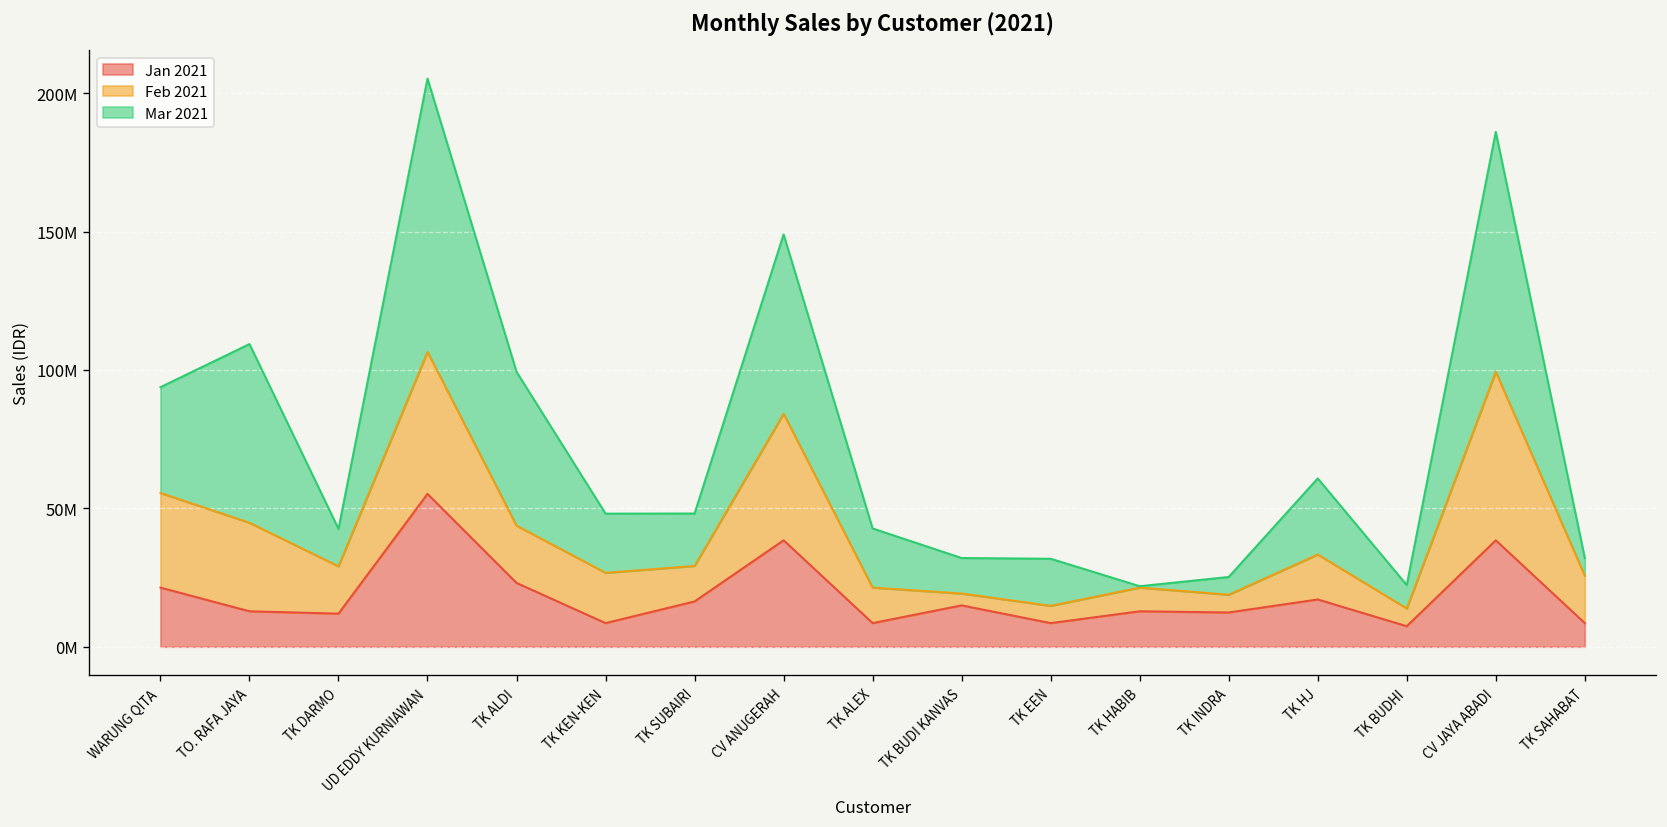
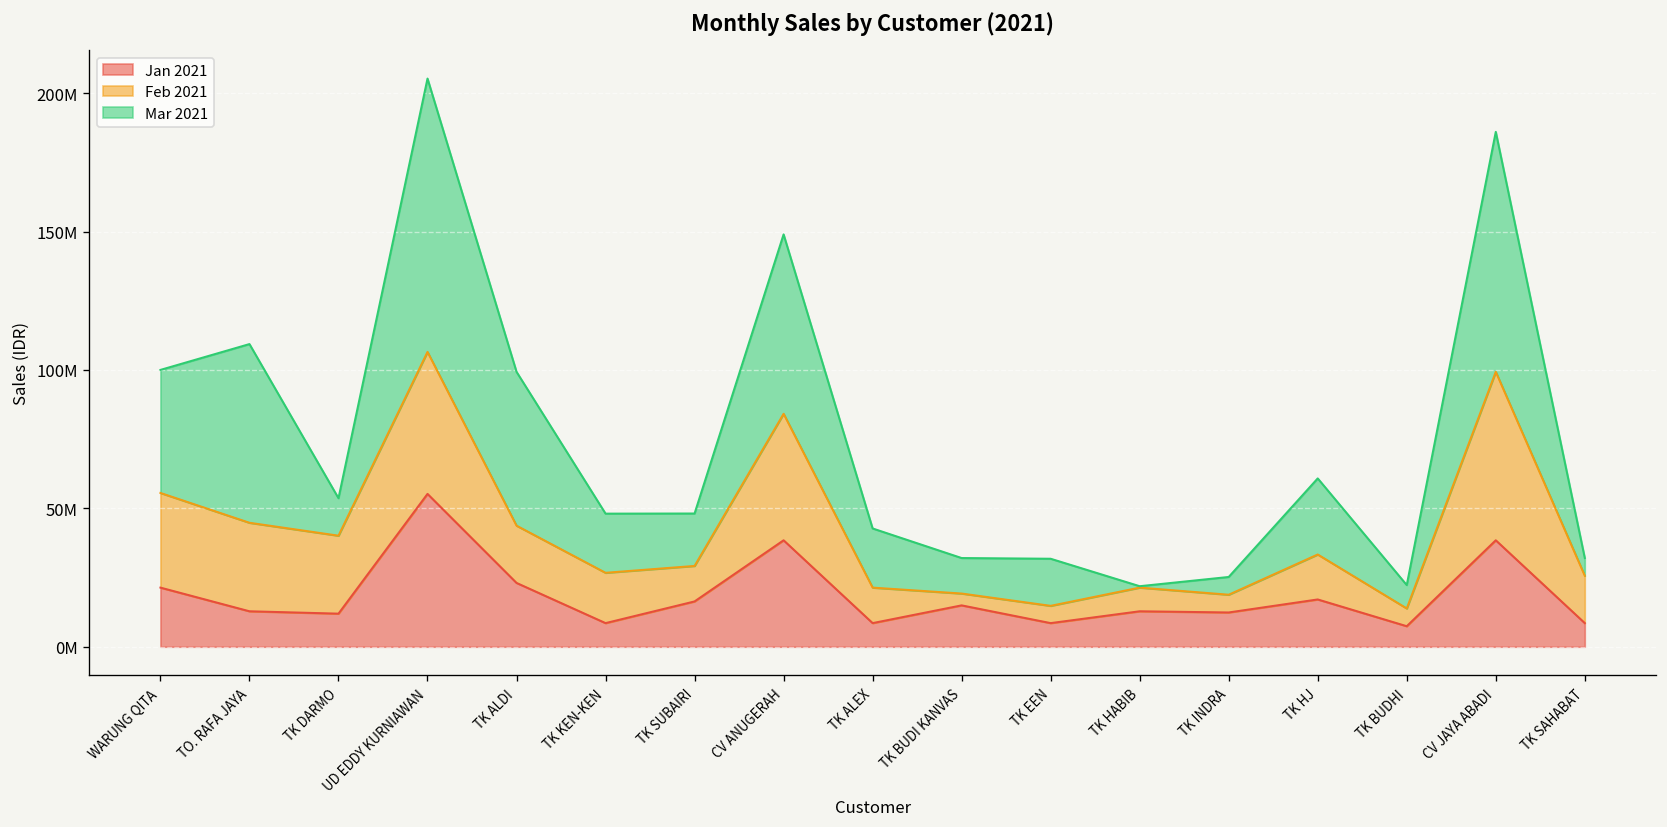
  {
    "Jan 2021": {
      "WARUNG QITA": 21000000,
      "TO. RAFA JAYA": 13000000,
      "TK DARMO": 12000000,
      "UD EDDY KURNIAWAN": 55000000,
      "TK ALDI": 23000000,
      "TK KEN-KEN": 9000000,
      "TK SUBAIRI": 16000000,
      "CV ANUGERAH": 38000000,
      "TK ALEX": 9000000,
      "TK BUDI KANVAS": 15000000,
      "TK EEN": 9000000,
      "TK HABIB": 13000000,
      "TK INDRA": 12000000,
      "TK HJ": 17000000,
      "TK BUDHI": 7000000,
      "CV JAYA ABADI": 38000000,
      "TK SAHABAT": 9000000
    },
    "Feb 2021": {
      "WARUNG QITA": 34000000,
      "TO. RAFA JAYA": 32000000,
-     "TK DARMO": 17000000,
+     "TK DARMO": 28000000,
      "UD EDDY KURNIAWAN": 51000000,
      "TK ALDI": 21000000,
      "TK KEN-KEN": 18000000,
      "TK SUBAIRI": 13000000,
      "CV ANUGERAH": 46000000,
      "TK ALEX": 13000000,
      "TK BUDI KANVAS": 4000000,
      "TK EEN": 6000000,
      "TK INDRA": 6000000,
      "TK HJ": 16000000,
      "TK BUDHI": 6000000,
      "CV JAYA ABADI": 61000000,
      "TK SAHABAT": 17000000
    },
    "Mar 2021": {
-     "WARUNG QITA": 38000000,
+     "WARUNG QITA": 44000000,
      "TO. RAFA JAYA": 65000000,
      "TK DARMO": 14000000,
      "UD EDDY KURNIAWAN": 99000000,
      "TK ALDI": 56000000,
      "TK KEN-KEN": 21000000,
      "TK SUBAIRI": 19000000,
      "CV ANUGERAH": 65000000,
      "TK ALEX": 21000000,
      "TK BUDI KANVAS": 13000000,
      "TK EEN": 17000000,
      "TK INDRA": 6000000,
      "TK HJ": 27000000,
      "TK BUDHI": 8000000,
      "CV JAYA ABADI": 87000000,
      "TK SAHABAT": 6000000
    }
  }
